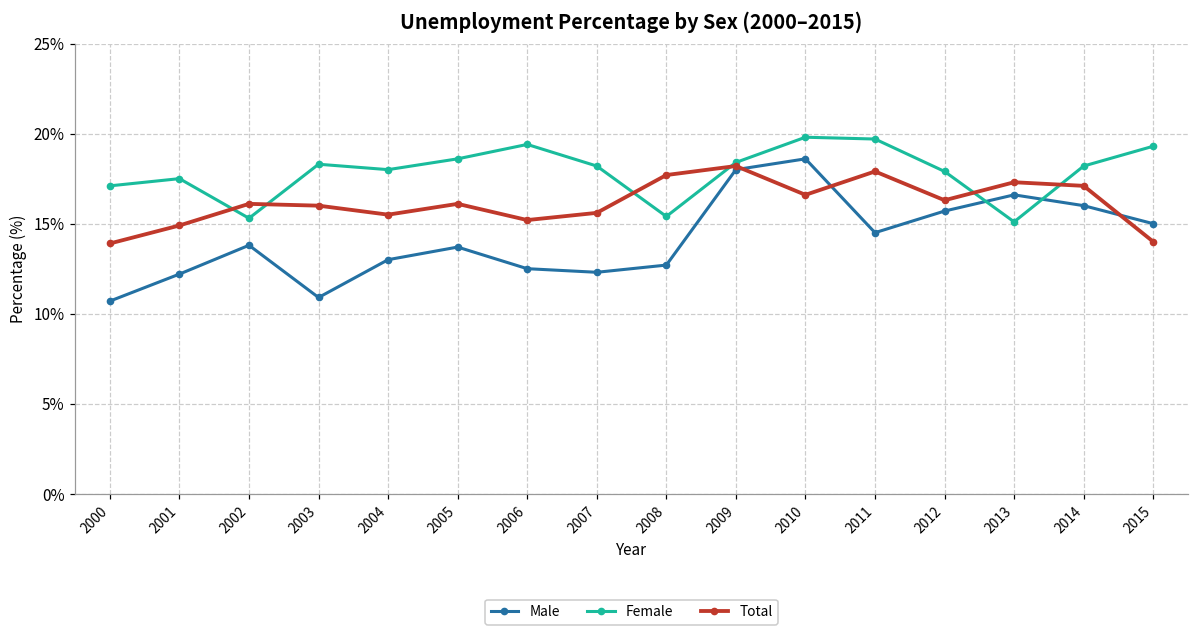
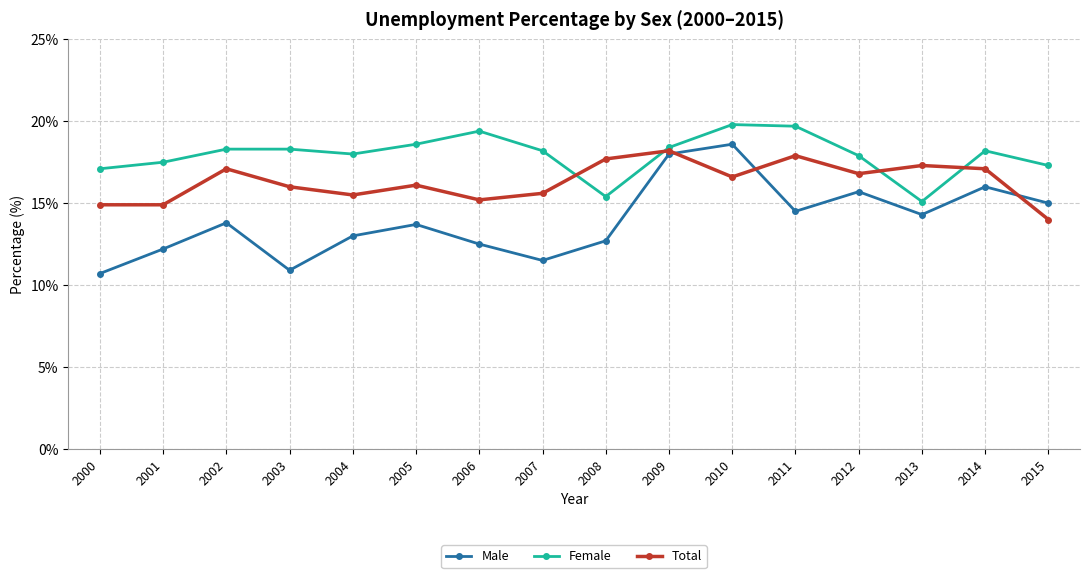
  {
    "Male": {
      "2000": "10.7%",
      "2001": "12.2%",
      "2002": "13.8%",
      "2003": "10.9%",
      "2004": "13.0%",
      "2005": "13.7%",
      "2006": "12.5%",
-     "2007": "12.3%",
+     "2007": "11.5%",
      "2008": "12.7%",
      "2009": "18.0%",
      "2010": "18.6%",
      "2011": "14.5%",
      "2012": "15.7%",
-     "2013": "16.6%",
+     "2013": "14.3%",
      "2014": "16.0%",
      "2015": "15.0%"
    },
    "Female": {
      "2000": "17.1%",
      "2001": "17.5%",
-     "2002": "15.3%",
+     "2002": "18.3%",
      "2003": "18.3%",
      "2004": "18.0%",
      "2005": "18.6%",
      "2006": "19.4%",
      "2007": "18.2%",
      "2008": "15.4%",
      "2009": "18.4%",
      "2010": "19.8%",
      "2011": "19.7%",
      "2012": "17.9%",
      "2013": "15.1%",
      "2014": "18.2%",
-     "2015": "19.3%"
+     "2015": "17.3%"
    },
    "Total": {
-     "2000": "13.9%",
+     "2000": "14.9%",
      "2001": "14.9%",
-     "2002": "16.1%",
+     "2002": "17.1%",
      "2003": "16.0%",
      "2004": "15.5%",
      "2005": "16.1%",
      "2006": "15.2%",
      "2007": "15.6%",
      "2008": "17.7%",
      "2009": "18.2%",
      "2010": "16.6%",
      "2011": "17.9%",
-     "2012": "16.3%",
+     "2012": "16.8%",
      "2013": "17.3%",
      "2014": "17.1%",
      "2015": "14.0%"
    }
  }
